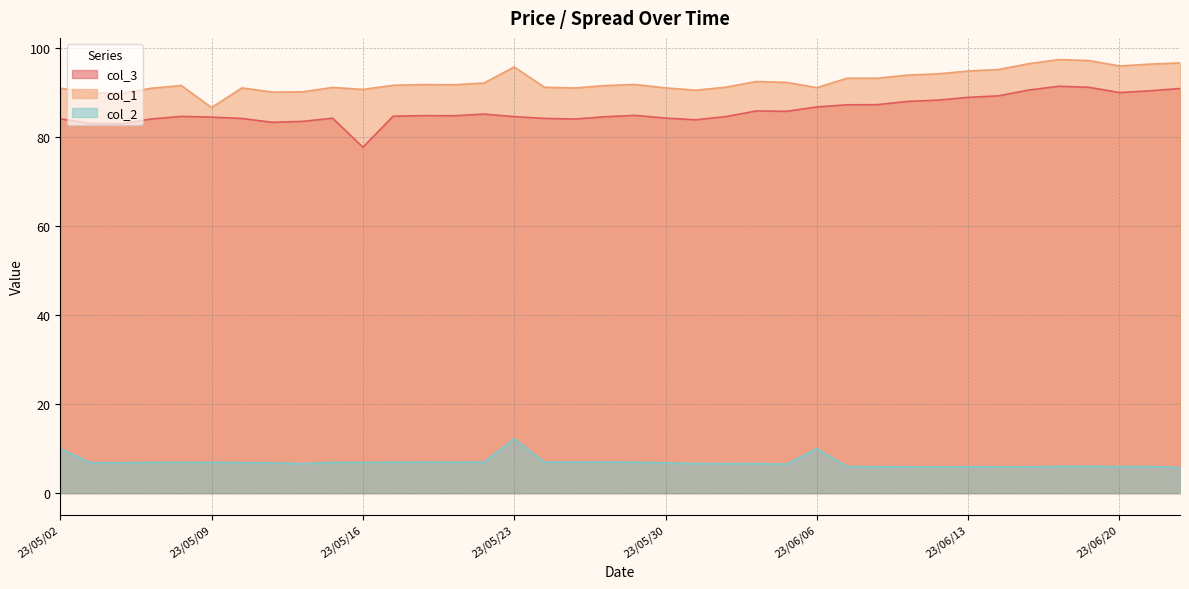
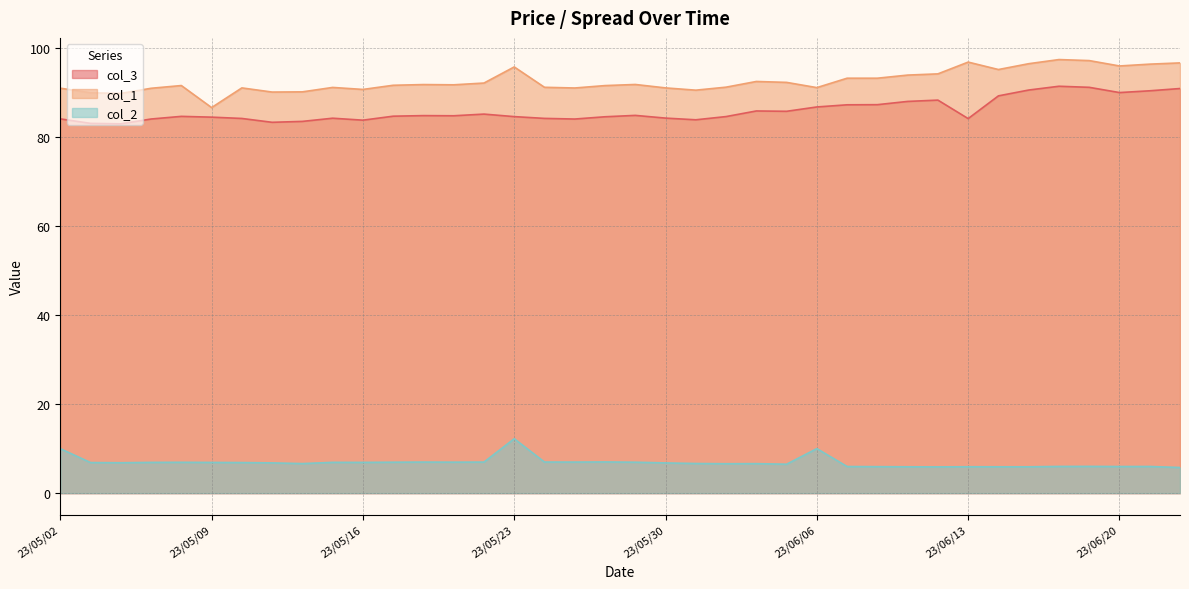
  {
    "col_3": {
      "23/05/02": 84,
      "23/05/09": 85,
-     "23/05/16": 78,
+     "23/05/16": 84,
      "23/05/23": 85,
      "23/05/30": 84,
      "23/06/06": 87,
-     "23/06/13": 89,
+     "23/06/13": 84,
      "23/06/20": 90
    },
    "col_1": {
      "23/05/02": 91,
      "23/05/09": 87,
      "23/05/16": 91,
      "23/05/23": 96,
      "23/05/30": 91,
      "23/06/06": 91,
-     "23/06/13": 95,
+     "23/06/13": 97,
      "23/06/20": 96
    },
    "col_2": {
      "23/05/02": 10,
      "23/05/09": 7,
      "23/05/16": 7,
      "23/05/23": 12,
      "23/05/30": 7,
      "23/06/06": 10,
      "23/06/13": 6,
      "23/06/20": 6
    }
  }
